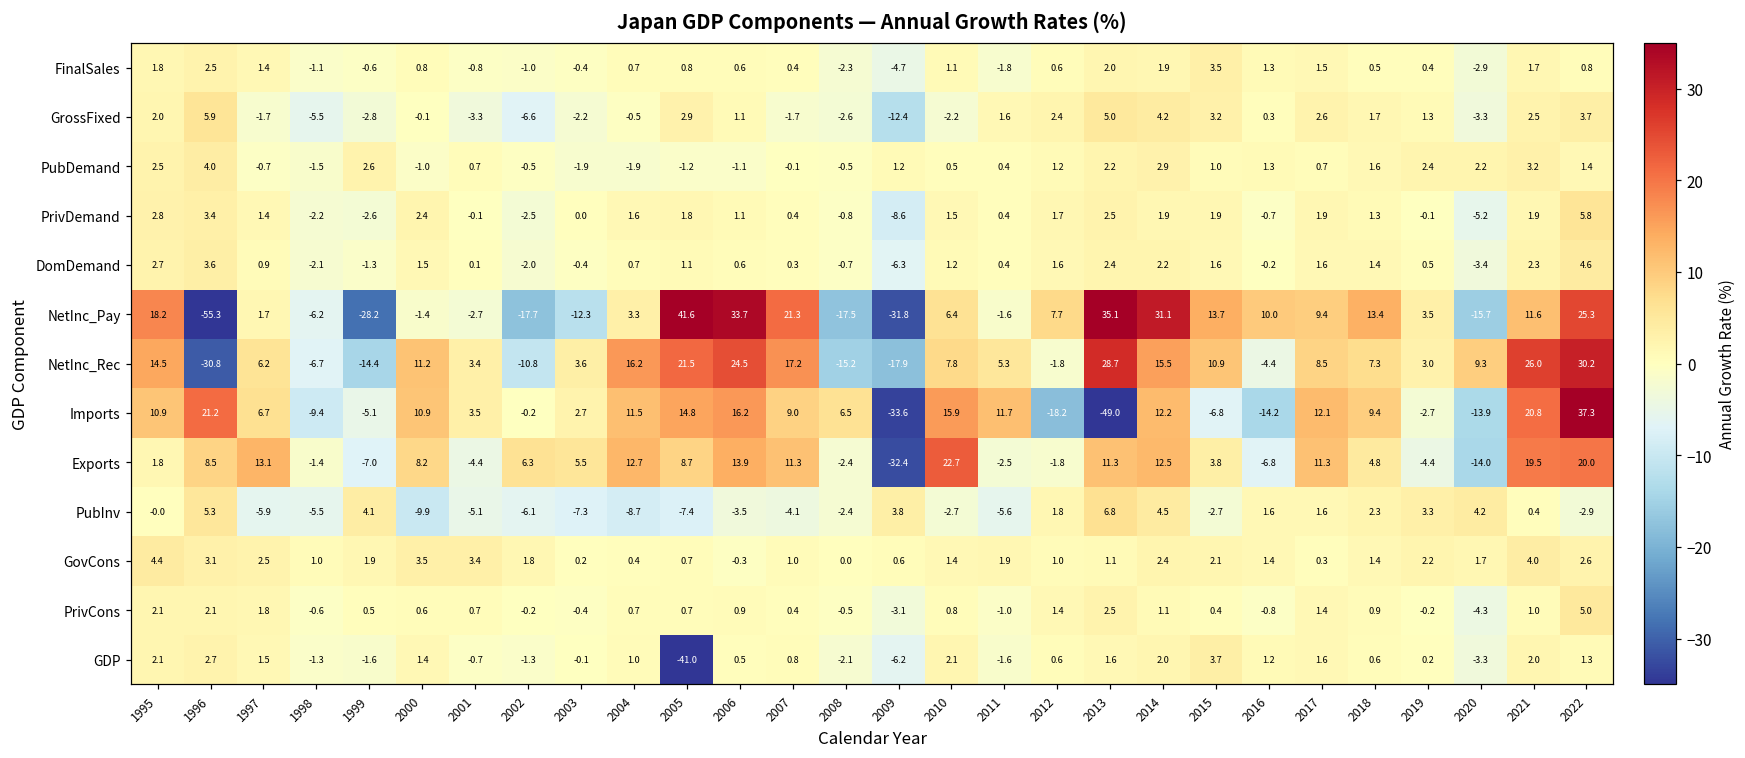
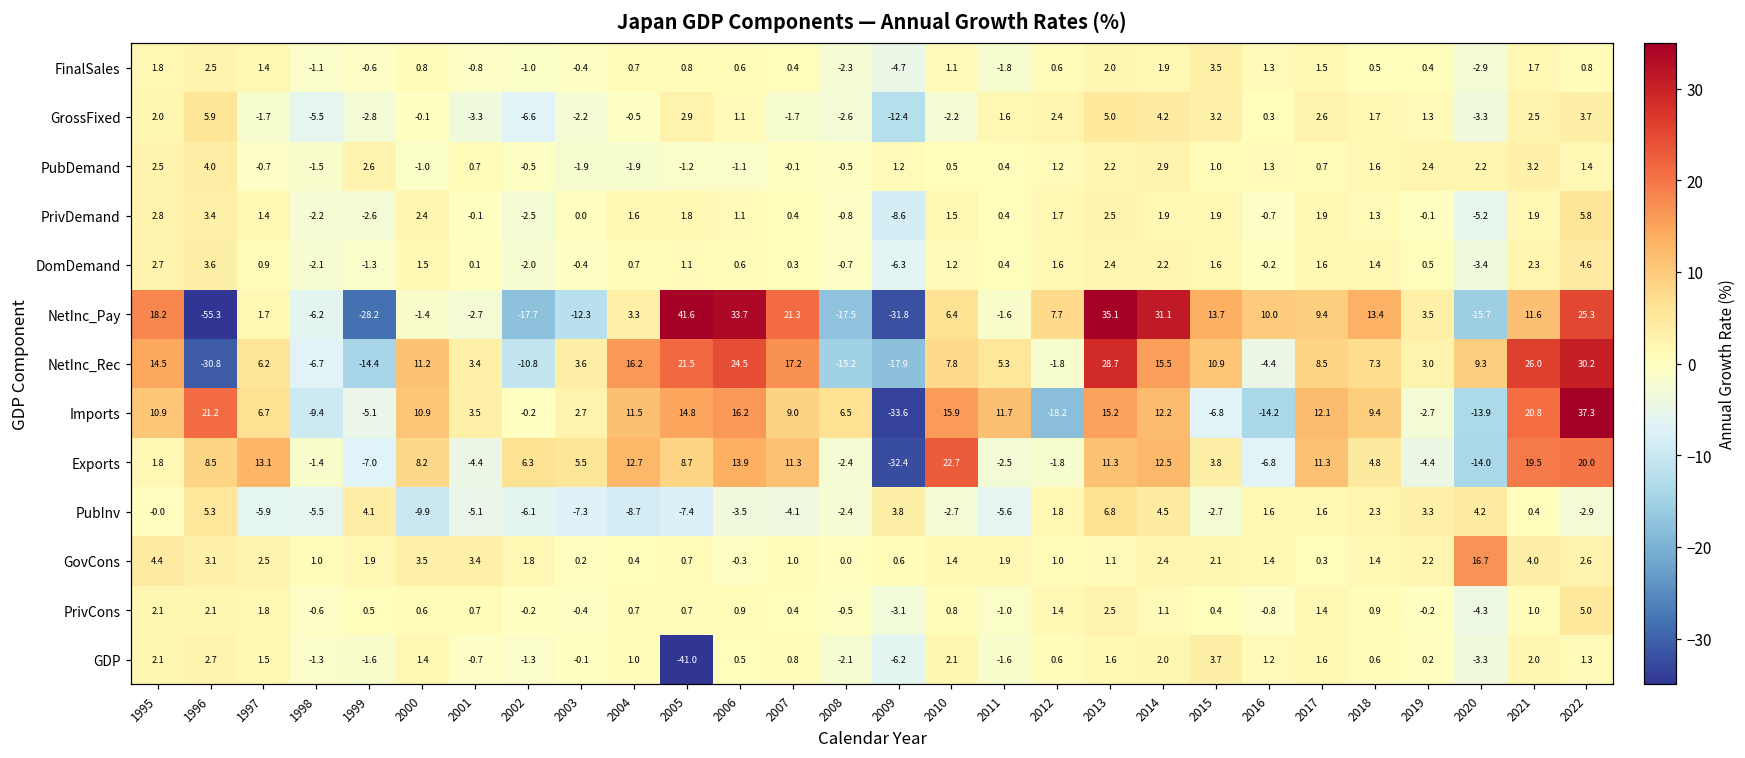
  {
    "Imports": {
      "1995": 10.9,
      "1996": 21.2,
      "1997": 6.7,
      "1998": -9.4,
      "1999": -5.1,
      "2000": 10.9,
      "2001": 3.5,
      "2002": -0.2,
      "2003": 2.7,
      "2004": 11.5,
      "2005": 14.8,
      "2006": 16.2,
      "2007": 9.0,
      "2008": 6.5,
      "2009": -33.6,
      "2010": 15.9,
      "2011": 11.7,
      "2012": -18.2,
-     "2013": -49.0,
+     "2013": 15.2,
      "2014": 12.2,
      "2015": -6.8,
      "2016": -14.2,
      "2017": 12.1,
      "2018": 9.4,
      "2019": -2.7,
      "2020": -13.9,
      "2021": 20.8,
      "2022": 37.3
    },
    "GovCons": {
      "1995": 4.4,
      "1996": 3.1,
      "1997": 2.5,
      "1998": 1.0,
      "1999": 1.9,
      "2000": 3.5,
      "2001": 3.4,
      "2002": 1.8,
      "2003": 0.2,
      "2004": 0.4,
      "2005": 0.7,
      "2006": -0.3,
      "2007": 1.0,
      "2008": 0.0,
      "2009": 0.6,
      "2010": 1.4,
      "2011": 1.9,
      "2012": 1.0,
      "2013": 1.1,
      "2014": 2.4,
      "2015": 2.1,
      "2016": 1.4,
      "2017": 0.3,
      "2018": 1.4,
      "2019": 2.2,
-     "2020": 1.7,
+     "2020": 16.7,
      "2021": 4.0,
      "2022": 2.6
    }
  }
